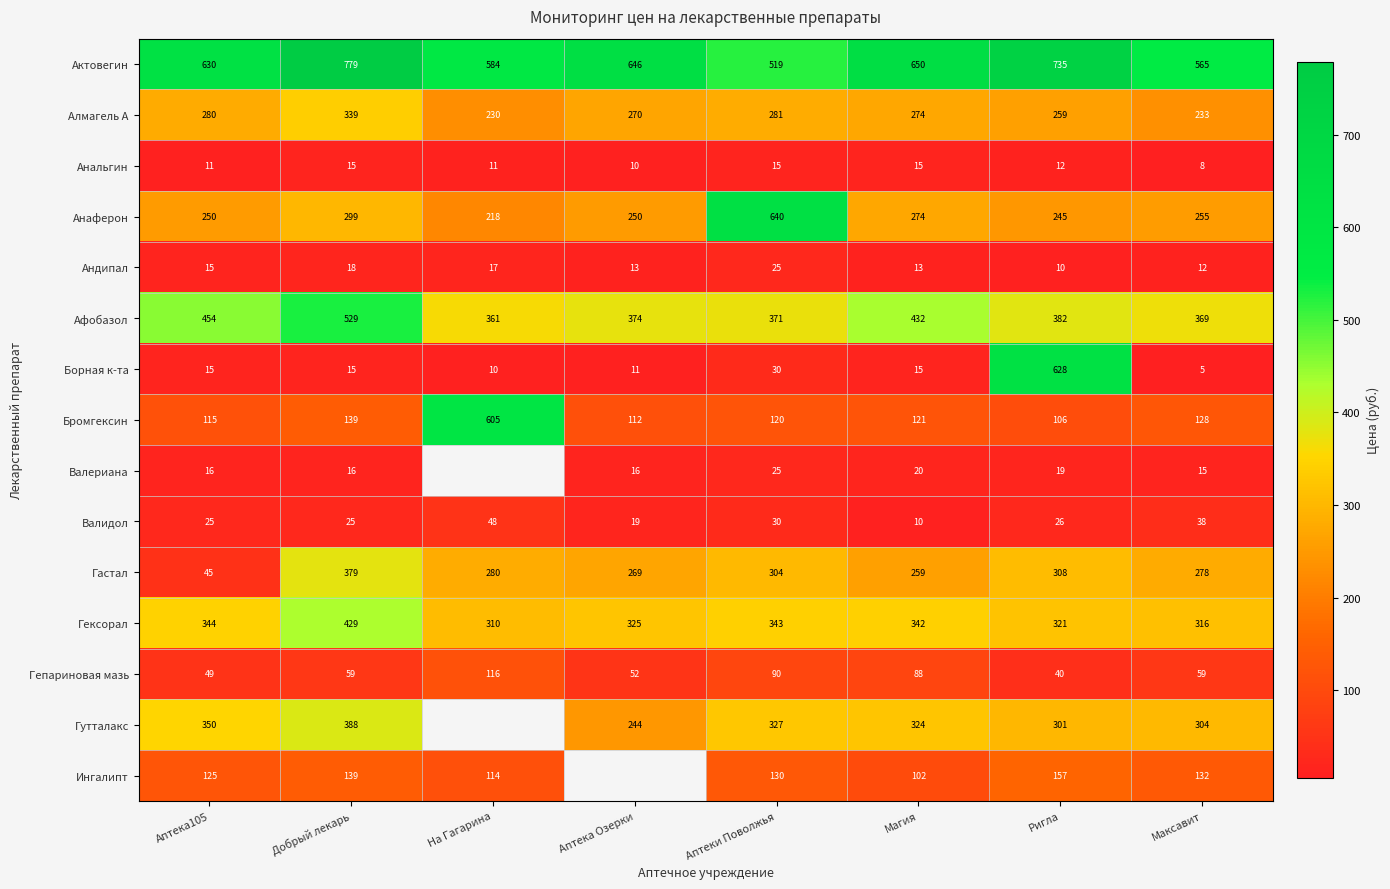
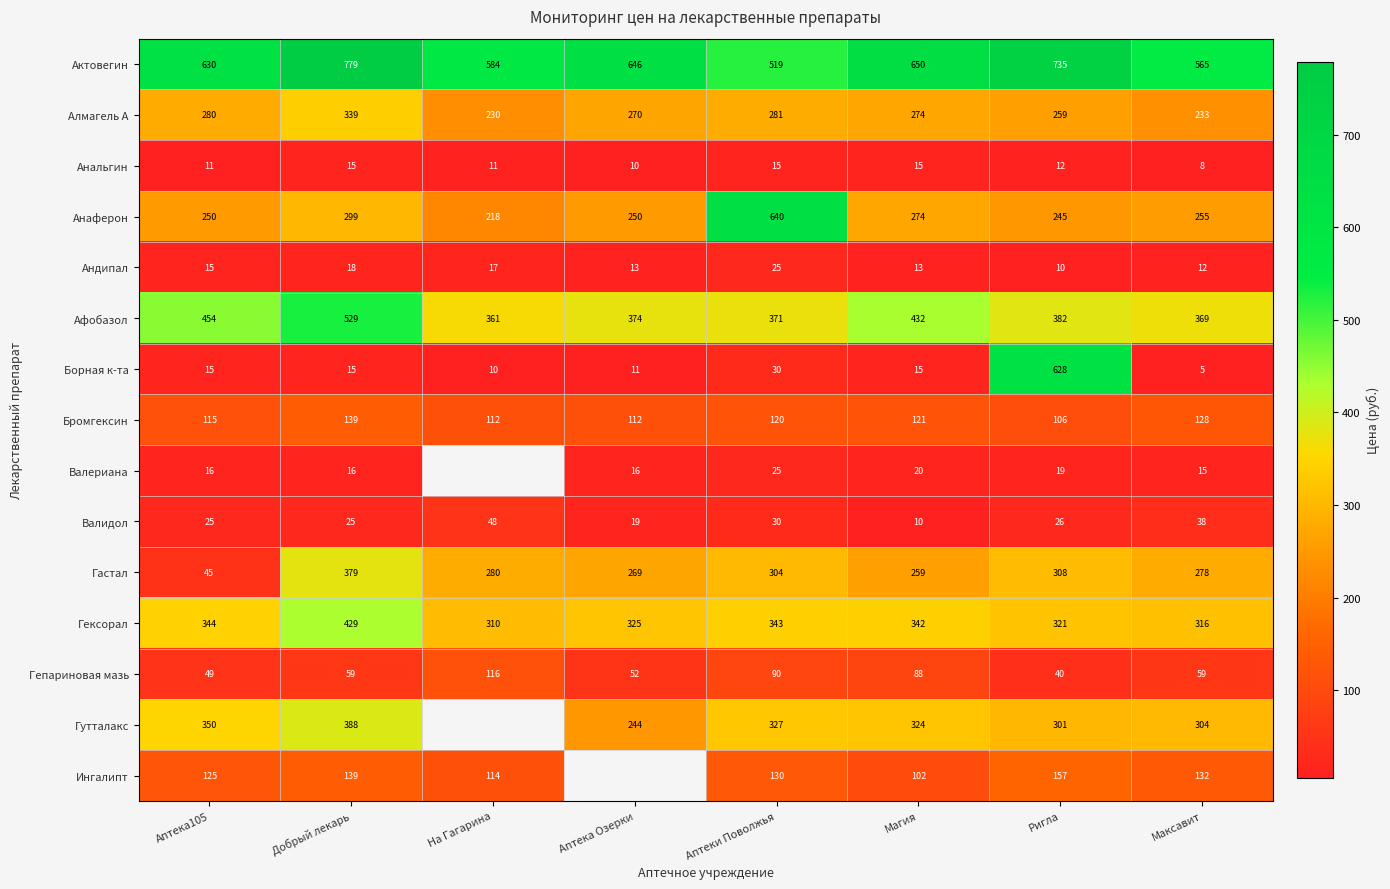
  {
    "Актовегин": {
      "Аптека105": 630,
      "Добрый лекарь": 779,
      "На Гагарина": 584,
      "Аптека Озерки": 646,
      "Аптеки Поволжья": 519,
      "Магия": 650,
      "Ригла": 735,
      "Максавит": 565
    },
    "Алмагель А": {
      "Аптека105": 280,
      "Добрый лекарь": 339,
      "На Гагарина": 230,
      "Аптека Озерки": 270,
      "Аптеки Поволжья": 281,
      "Магия": 274,
      "Ригла": 259,
      "Максавит": 233
    },
    "Анальгин": {
      "Аптека105": 11,
      "Добрый лекарь": 15,
      "На Гагарина": 11,
      "Аптека Озерки": 10,
      "Аптеки Поволжья": 15,
      "Магия": 15,
      "Ригла": 12,
      "Максавит": 8
    },
    "Анаферон": {
      "Аптека105": 250,
      "Добрый лекарь": 299,
      "На Гагарина": 218,
      "Аптека Озерки": 250,
      "Аптеки Поволжья": 640,
      "Магия": 274,
      "Ригла": 245,
      "Максавит": 255
    },
    "Андипал": {
      "Аптека105": 15,
      "Добрый лекарь": 18,
      "На Гагарина": 17,
      "Аптека Озерки": 13,
      "Аптеки Поволжья": 25,
      "Магия": 13,
      "Ригла": 10,
      "Максавит": 12
    },
    "Афобазол": {
      "Аптека105": 454,
      "Добрый лекарь": 529,
      "На Гагарина": 361,
      "Аптека Озерки": 374,
      "Аптеки Поволжья": 371,
      "Магия": 432,
      "Ригла": 382,
      "Максавит": 369
    },
    "Борная к-та": {
      "Аптека105": 15,
      "Добрый лекарь": 15,
      "На Гагарина": 10,
      "Аптека Озерки": 11,
      "Аптеки Поволжья": 30,
      "Магия": 15,
      "Ригла": 628,
      "Максавит": 5
    },
    "Бромгексин": {
      "Аптека105": 115,
      "Добрый лекарь": 139,
-     "На Гагарина": 605,
+     "На Гагарина": 112,
      "Аптека Озерки": 112,
      "Аптеки Поволжья": 120,
      "Магия": 121,
      "Ригла": 106,
      "Максавит": 128
    },
    "Валериана": {
      "Аптека105": 16,
      "Добрый лекарь": 16,
      "Аптека Озерки": 16,
      "Аптеки Поволжья": 25,
      "Магия": 20,
      "Ригла": 19,
      "Максавит": 15
    },
    "Валидол": {
      "Аптека105": 25,
      "Добрый лекарь": 25,
      "На Гагарина": 48,
      "Аптека Озерки": 19,
      "Аптеки Поволжья": 30,
      "Магия": 10,
      "Ригла": 26,
      "Максавит": 38
    },
    "Гастал": {
      "Аптека105": 45,
      "Добрый лекарь": 379,
      "На Гагарина": 280,
      "Аптека Озерки": 269,
      "Аптеки Поволжья": 304,
      "Магия": 259,
      "Ригла": 308,
      "Максавит": 278
    },
    "Гексорал": {
      "Аптека105": 344,
      "Добрый лекарь": 429,
      "На Гагарина": 310,
      "Аптека Озерки": 325,
      "Аптеки Поволжья": 343,
      "Магия": 342,
      "Ригла": 321,
      "Максавит": 316
    },
    "Гепариновая мазь": {
      "Аптека105": 49,
      "Добрый лекарь": 59,
      "На Гагарина": 116,
      "Аптека Озерки": 52,
      "Аптеки Поволжья": 90,
      "Магия": 88,
      "Ригла": 40,
      "Максавит": 59
    },
    "Гутталакс": {
      "Аптека105": 350,
      "Добрый лекарь": 388,
      "Аптека Озерки": 244,
      "Аптеки Поволжья": 327,
      "Магия": 324,
      "Ригла": 301,
      "Максавит": 304
    },
    "Ингалипт": {
      "Аптека105": 125,
      "Добрый лекарь": 139,
      "На Гагарина": 114,
      "Аптеки Поволжья": 130,
      "Магия": 102,
      "Ригла": 157,
      "Максавит": 132
    }
  }
